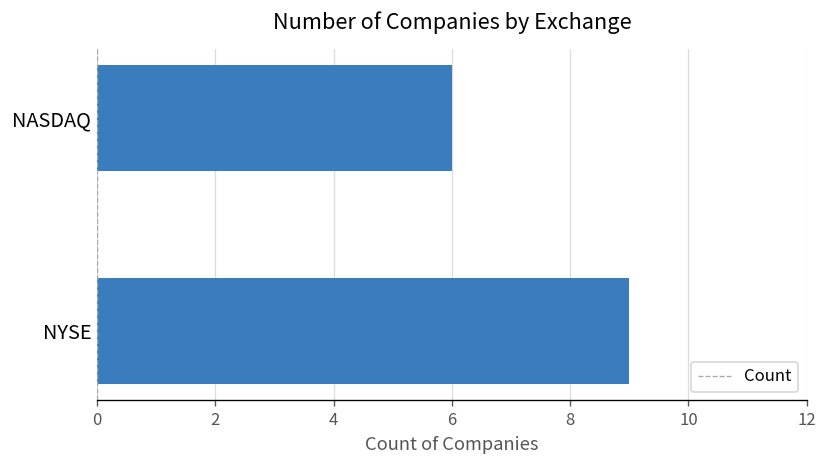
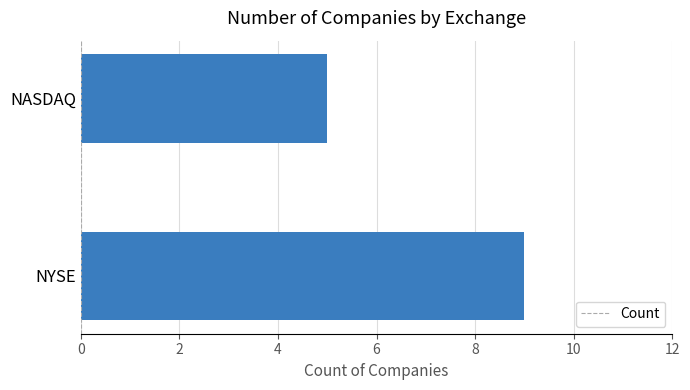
  {
-   "NASDAQ": 6,
+   "NASDAQ": 5,
    "NYSE": 9
  }
